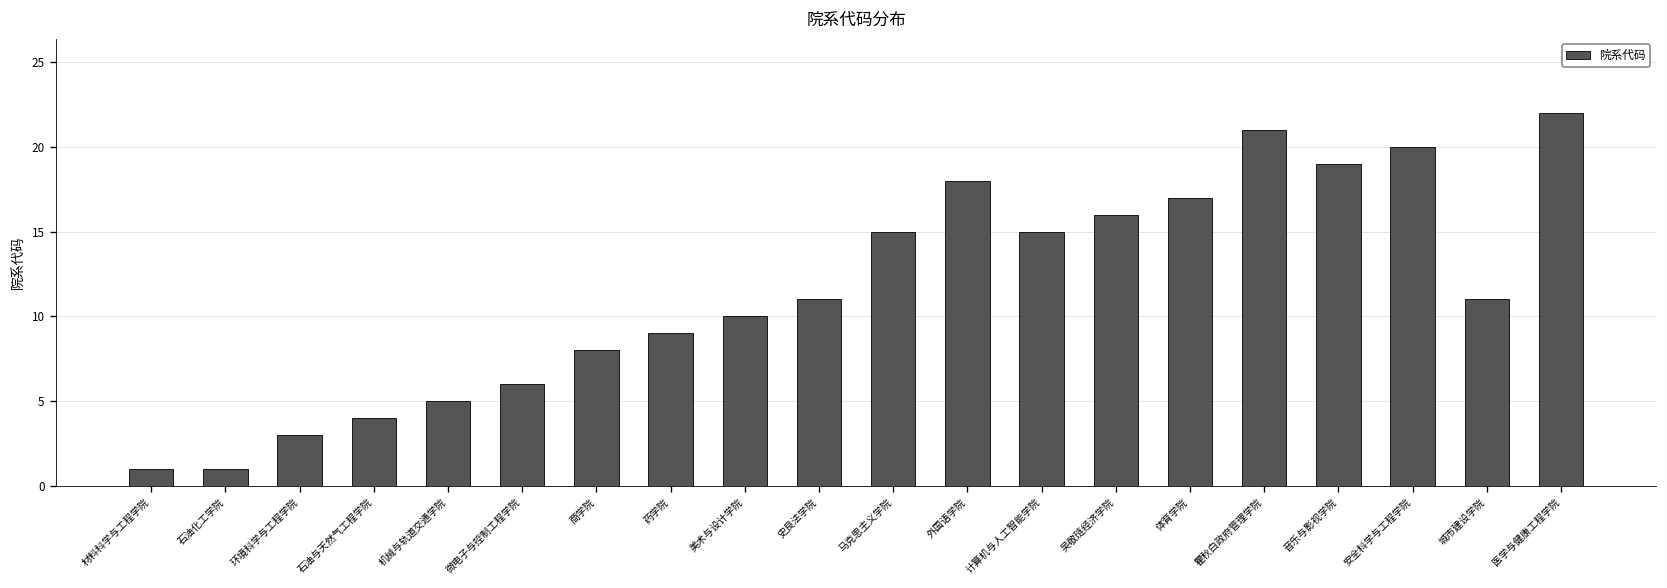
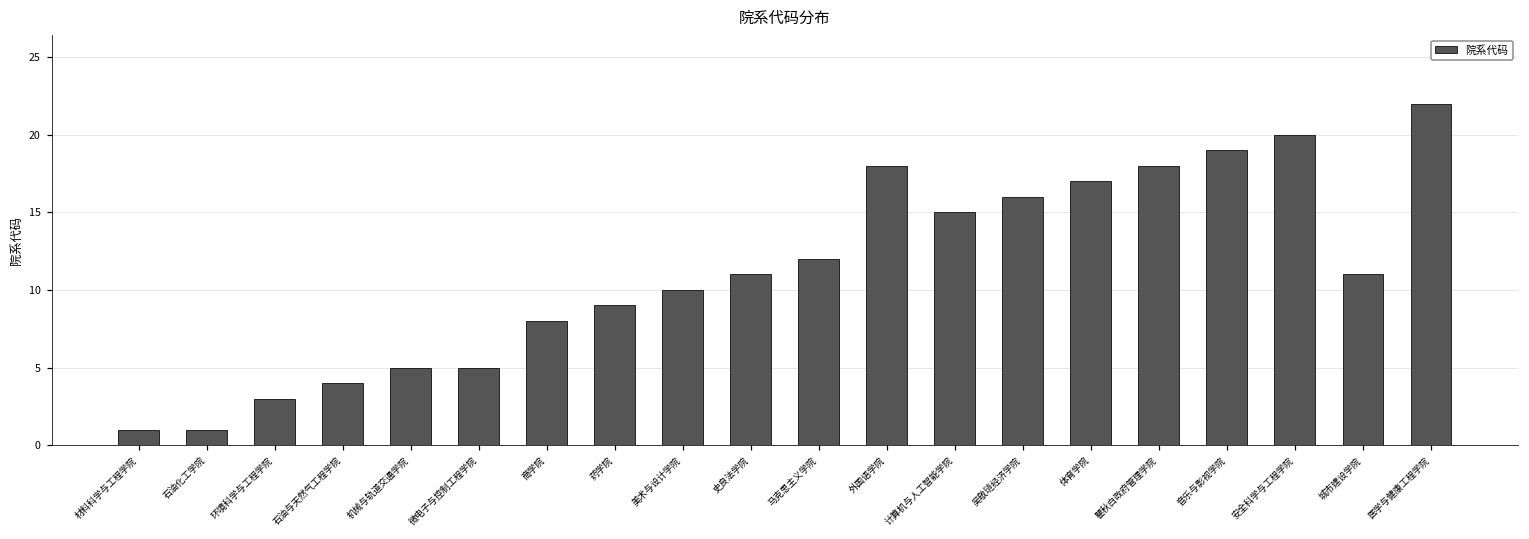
  {
    "材料科学与工程学院": 1,
    "石油化工学院": 1,
    "环境科学与工程学院": 3,
    "石油与天然气工程学院": 4,
    "机械与轨道交通学院": 5,
-   "微电子与控制工程学院": 6,
+   "微电子与控制工程学院": 5,
    "商学院": 8,
    "药学院": 9,
    "美术与设计学院": 10,
    "史良法学院": 11,
-   "马克思主义学院": 15,
+   "马克思主义学院": 12,
    "外国语学院": 18,
    "计算机与人工智能学院": 15,
    "吴敬琏经济学院": 16,
    "体育学院": 17,
-   "瞿秋白政府管理学院": 21,
+   "瞿秋白政府管理学院": 18,
    "音乐与影视学院": 19,
    "安全科学与工程学院": 20,
    "城市建设学院": 11,
    "医学与健康工程学院": 22
  }
